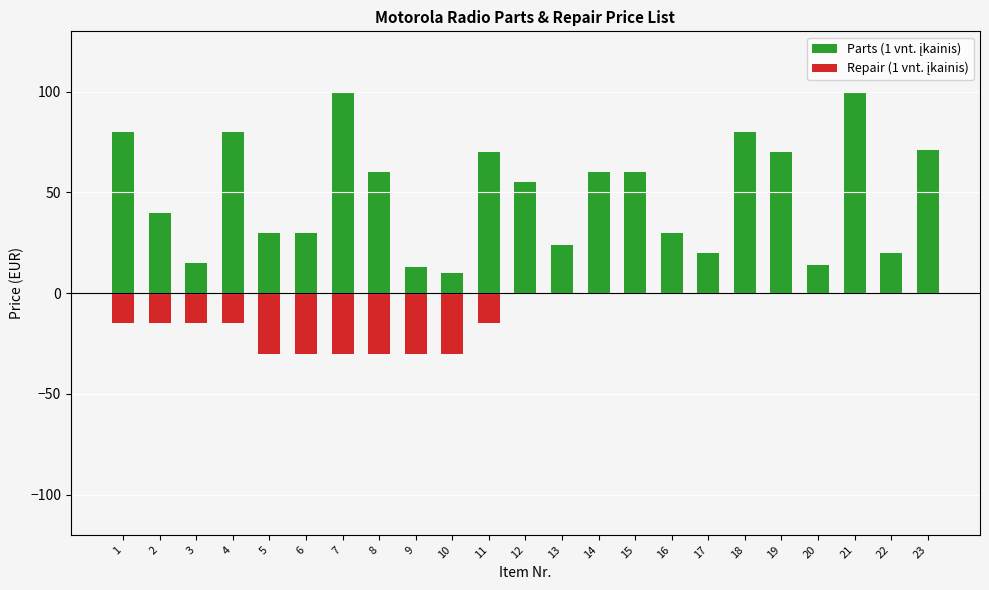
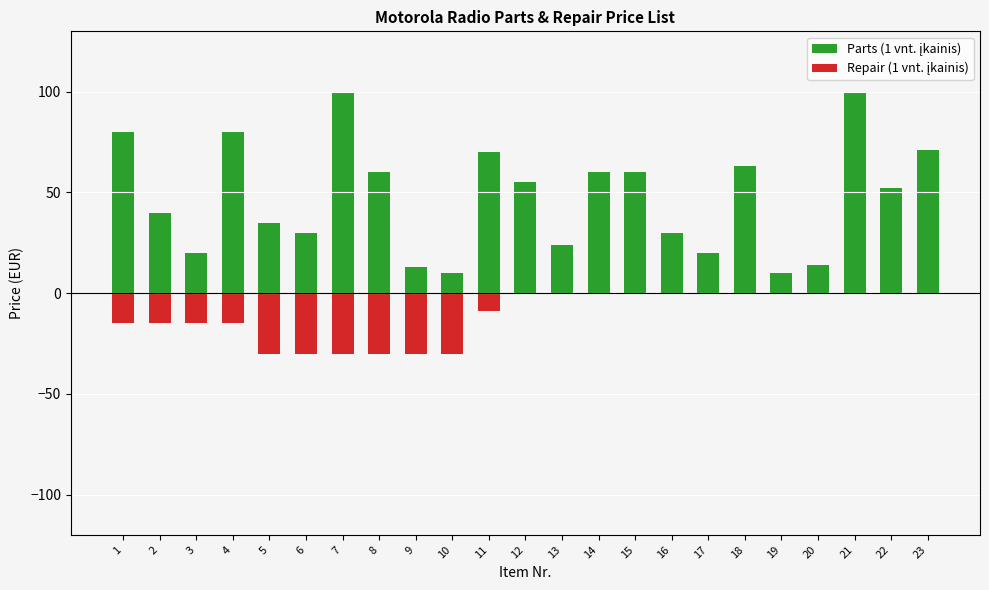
  {
    "Parts (1 vnt. įkainis)": {
      "1": 80,
      "2": 40,
-     "3": 15,
+     "3": 20,
      "4": 80,
-     "5": 30,
+     "5": 35,
      "6": 30,
      "7": 100,
      "8": 60,
      "9": 13,
      "10": 10,
      "11": 70,
      "12": 55,
      "13": 24,
      "14": 60,
      "15": 60,
      "16": 30,
      "17": 20,
-     "18": 80,
-     "19": 70,
+     "18": 63,
+     "19": 10,
      "20": 14,
      "21": 100,
-     "22": 20,
+     "22": 52,
      "23": 71
    },
    "Repair (1 vnt. įkainis)": {
      "1": -15,
      "2": -15,
      "3": -15,
      "4": -15,
      "5": -30,
      "6": -30,
      "7": -30,
      "8": -30,
      "9": -30,
      "10": -30,
-     "11": -15,
+     "11": -9,
      "12": 0,
      "13": 0,
      "14": 0,
      "15": 0,
      "16": 0,
      "17": 0,
      "18": 0,
      "19": 0,
      "20": 0,
      "21": 0,
      "22": 0,
      "23": 0
    }
  }
